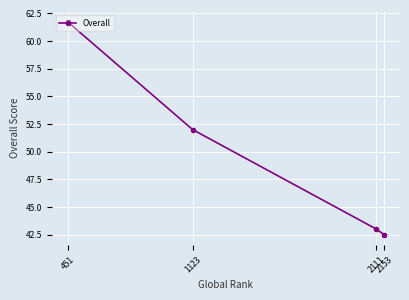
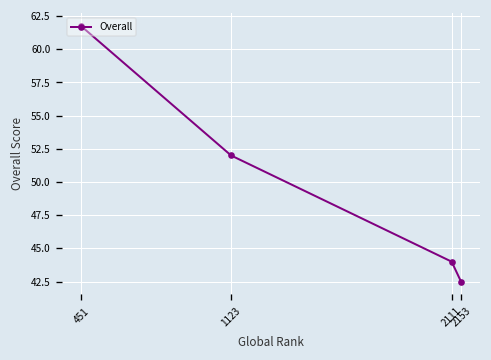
  {
    "1123": 52,
-   "2111": 43,
+   "2111": 44,
    "2153": 42.5
  }
